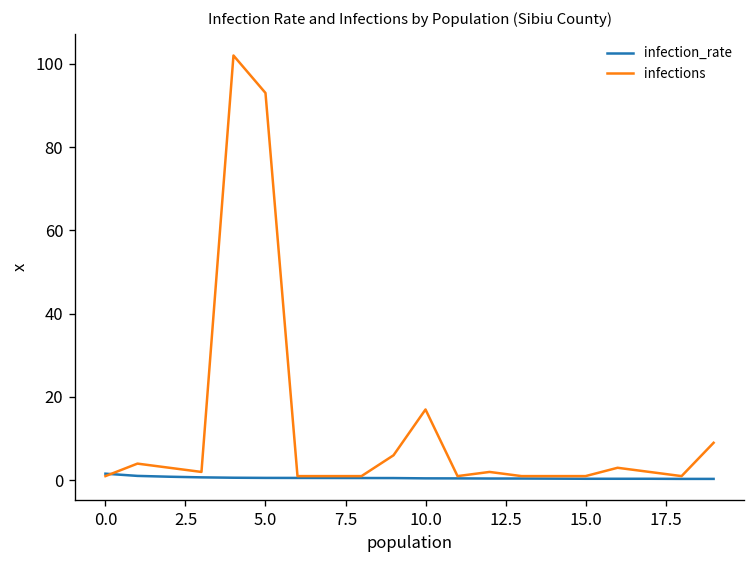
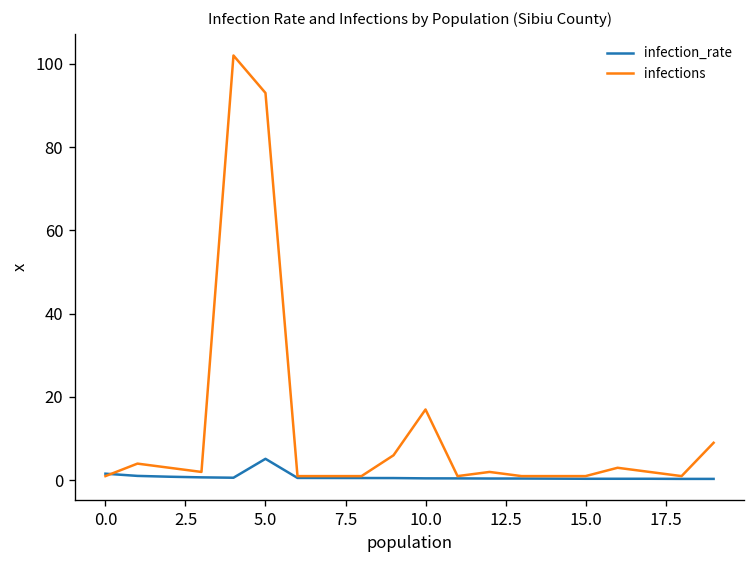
  {
    "infection_rate": {
-     "5.0": 1,
+     "5.0": 5,
      "10.0": 0
    },
    "infections": {
      "5.0": 93,
      "10.0": 17
    }
  }
